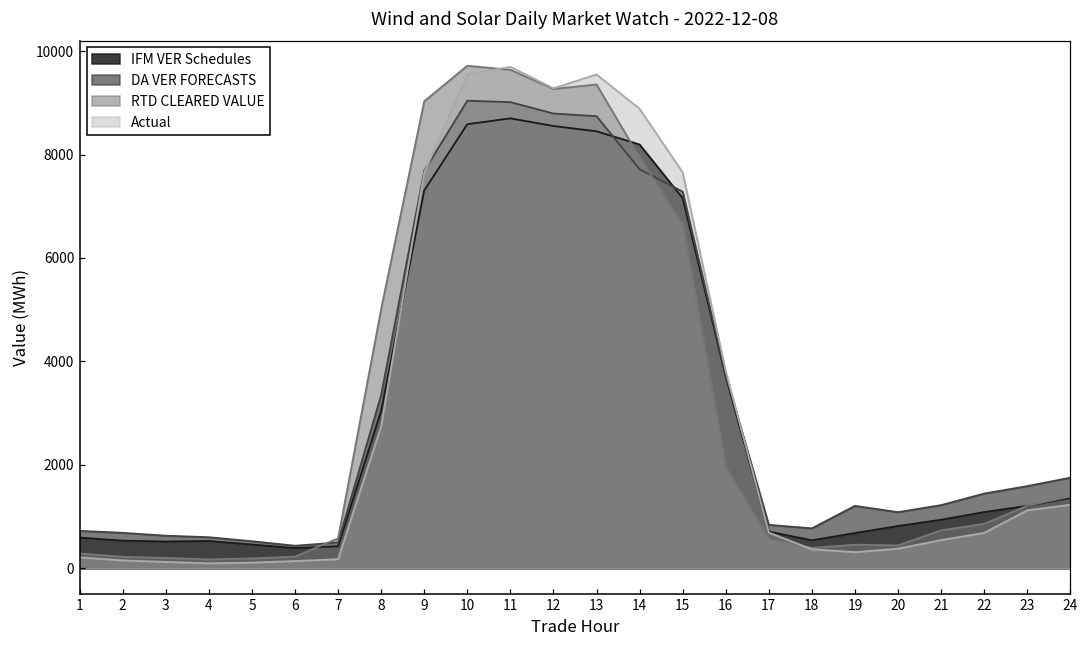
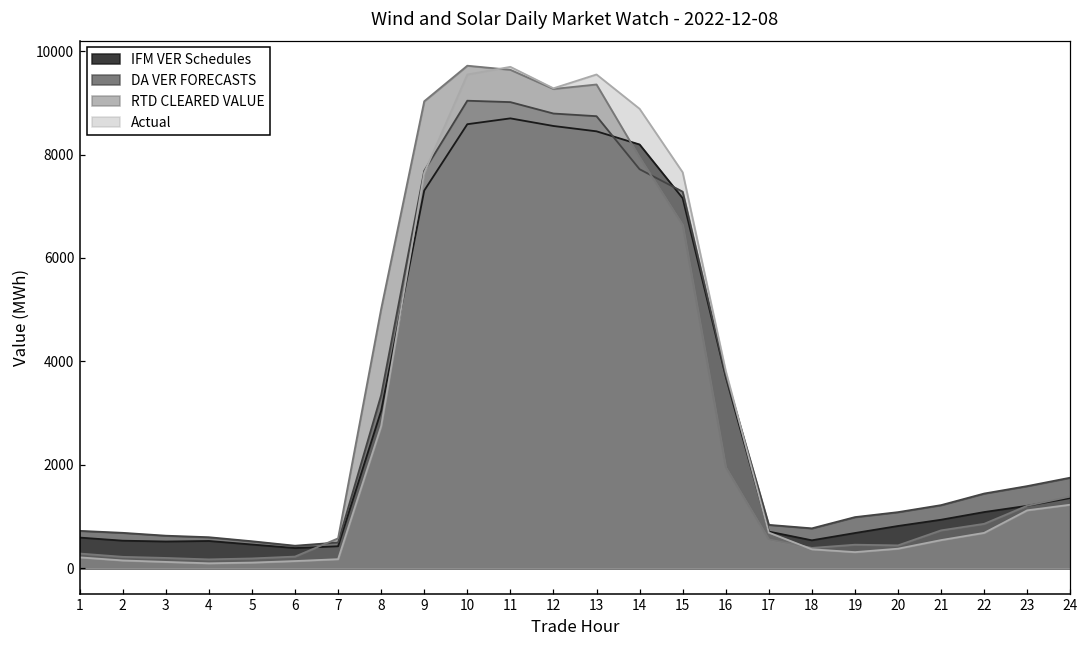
  {
    "IFM VER Schedules": {
      "1": 600,
      "2": 500,
      "3": 500,
      "4": 500,
      "5": 500,
      "7": 400,
      "8": 3000,
      "9": 7300,
      "10": 8600,
      "11": 8700,
      "12": 8600,
      "13": 8400,
      "14": 8200,
      "15": 7200,
      "18": 500,
      "19": 700,
      "20": 800,
      "21": 900,
      "22": 1100
    },
    "DA VER FORECASTS": {
      "1": 700,
      "2": 700,
      "3": 600,
      "4": 600,
      "5": 500,
      "7": 500,
      "8": 3400,
      "10": 9000,
      "11": 9000,
      "12": 8800,
      "13": 8700,
      "14": 7700,
      "15": 7300,
      "17": 800,
      "18": 800,
-     "19": 1200,
+     "19": 1000,
      "20": 1100,
      "21": 1200,
      "22": 1400,
      "23": 1600,
      "24": 1800
    },
    "RTD CLEARED VALUE": {
      "1": 300,
      "2": 200,
      "3": 200,
      "4": 200,
      "5": 200,
      "6": 200,
      "7": 600,
      "8": 5000,
      "9": 9000,
      "10": 9700,
      "11": 9600,
      "13": 9400,
      "14": 7900,
      "15": 6600,
      "16": 2000,
      "17": 600,
      "19": 500,
      "20": 400,
      "21": 700,
      "22": 900
    },
    "Actual": {
      "1": 200,
      "2": 200,
      "3": 100,
      "4": 100,
      "5": 100,
      "6": 100,
      "7": 200,
      "8": 2700,
      "10": 9500,
      "11": 9700,
      "13": 9500,
      "14": 8900,
      "15": 7700,
      "16": 3800,
      "19": 300,
      "20": 400,
      "21": 500,
      "22": 700,
      "23": 1100,
      "24": 1200
    }
  }
